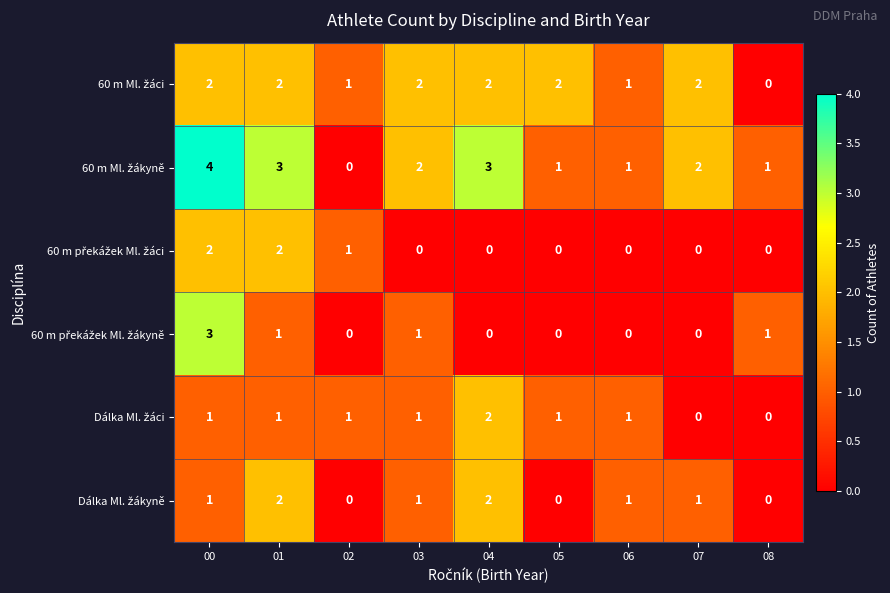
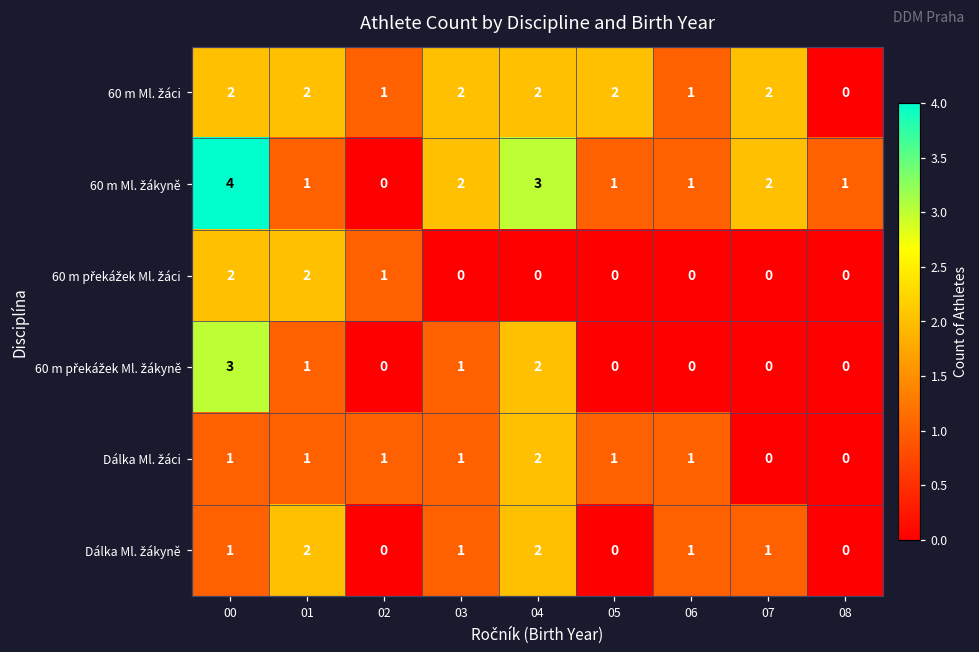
  {
    "60 m Ml. žáci": {
      "00": 2,
      "01": 2,
      "02": 1,
      "03": 2,
      "04": 2,
      "05": 2,
      "06": 1,
      "07": 2,
      "08": 0
    },
    "60 m Ml. žákyně": {
      "00": 4,
-     "01": 3,
+     "01": 1,
      "02": 0,
      "03": 2,
      "04": 3,
      "05": 1,
      "06": 1,
      "07": 2,
      "08": 1
    },
    "60 m překážek Ml. žáci": {
      "00": 2,
      "01": 2,
      "02": 1,
      "03": 0,
      "04": 0,
      "05": 0,
      "06": 0,
      "07": 0,
      "08": 0
    },
    "60 m překážek Ml. žákyně": {
      "00": 3,
      "01": 1,
      "02": 0,
      "03": 1,
-     "04": 0,
+     "04": 2,
      "05": 0,
      "06": 0,
      "07": 0,
-     "08": 1
+     "08": 0
    },
    "Dálka Ml. žáci": {
      "00": 1,
      "01": 1,
      "02": 1,
      "03": 1,
      "04": 2,
      "05": 1,
      "06": 1,
      "07": 0,
      "08": 0
    },
    "Dálka Ml. žákyně": {
      "00": 1,
      "01": 2,
      "02": 0,
      "03": 1,
      "04": 2,
      "05": 0,
      "06": 1,
      "07": 1,
      "08": 0
    }
  }
